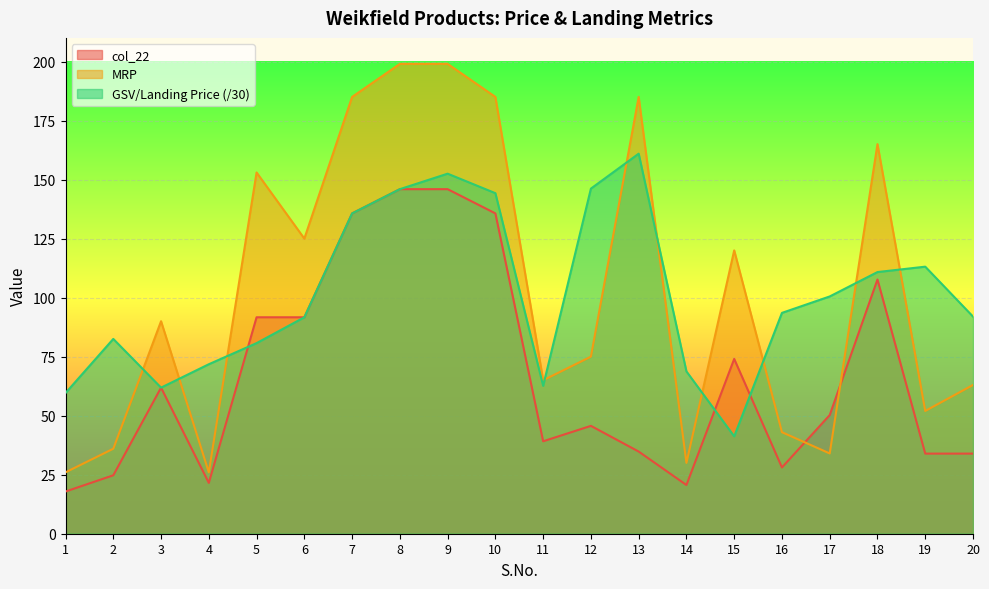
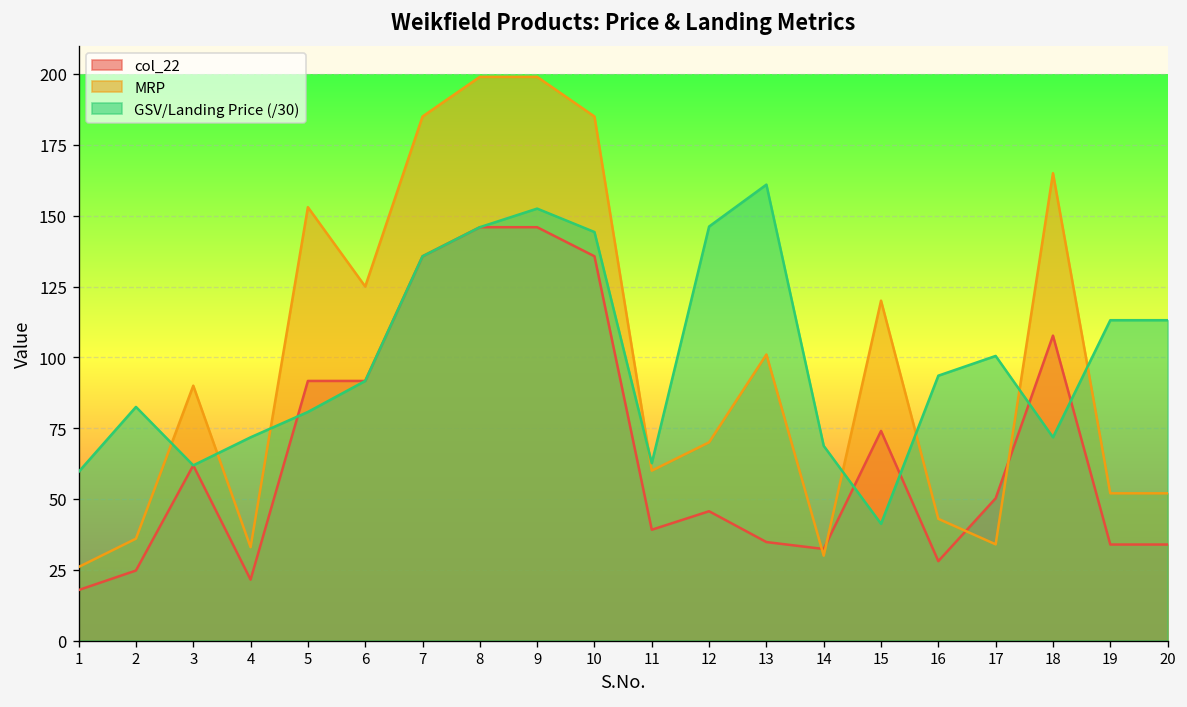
  {
    "col_22": {
      "1": 18,
      "2": 25,
      "4": 22,
      "5": 92,
      "9": 146,
      "10": 136,
      "11": 39,
      "12": 46,
      "13": 35,
-     "14": 21,
+     "14": 32,
      "15": 74,
      "16": 28,
      "17": 50,
      "18": 108,
      "19": 34,
      "20": 34
    },
    "MRP": {
      "1": 26,
      "2": 36,
      "3": 90,
-     "4": 26,
+     "4": 33,
      "5": 153,
      "6": 125,
      "7": 185,
      "8": 199,
      "9": 199,
      "10": 185,
-     "11": 65,
-     "12": 75,
-     "13": 185,
+     "11": 60,
+     "12": 70,
+     "13": 101,
      "14": 30,
      "15": 120,
      "16": 43,
      "17": 34,
      "18": 165,
      "19": 52,
-     "20": 63
+     "20": 52
    },
    "GSV/Landing Price (/30)": {
      "1": 60,
      "2": 83,
      "4": 72,
      "5": 81,
      "9": 152,
      "10": 144,
      "11": 63,
      "12": 146,
      "13": 161,
      "14": 69,
      "15": 41,
      "16": 94,
      "17": 100,
-     "18": 111,
+     "18": 72,
      "19": 113,
-     "20": 92
+     "20": 113
    }
  }
